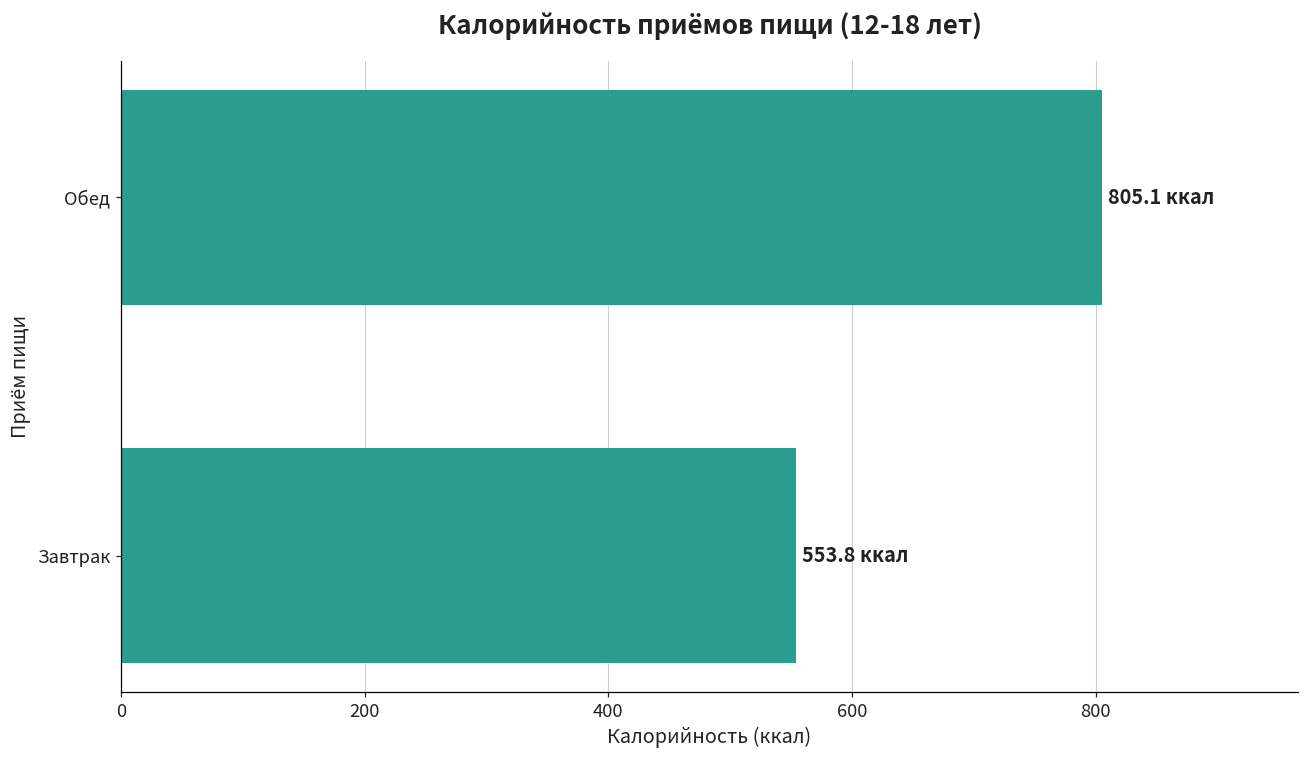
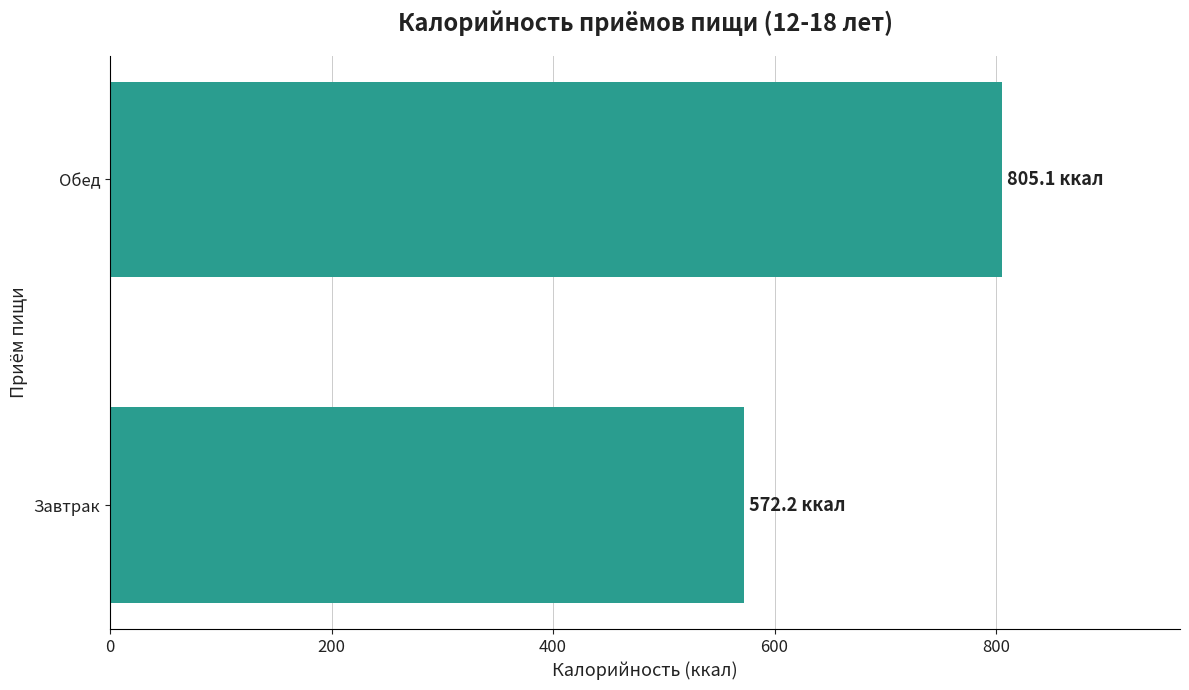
  {
    "Обед": 805.1,
-   "Завтрак": 553.8
+   "Завтрак": 572.2
  }
